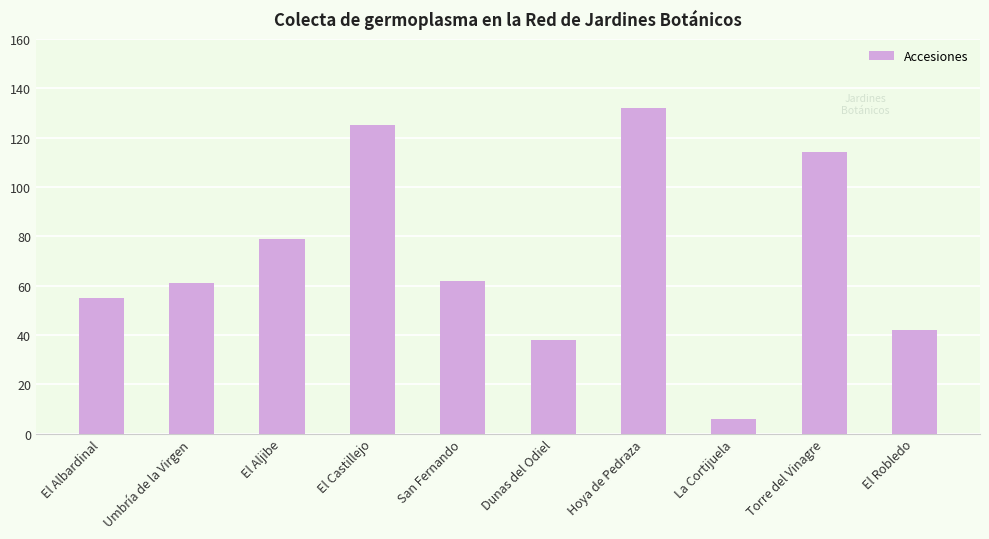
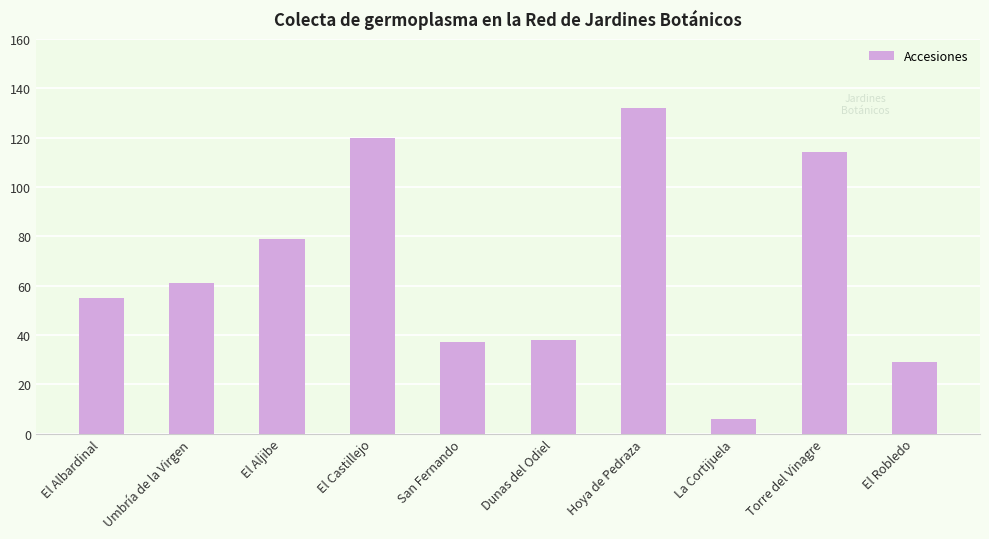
  {
    "El Albardinal": 55,
    "Umbría de la Virgen": 61,
    "El Aljibe": 79,
-   "El Castillejo": 125,
-   "San Fernando": 62,
+   "El Castillejo": 120,
+   "San Fernando": 37,
    "Dunas del Odiel": 38,
    "Hoya de Pedraza": 132,
    "La Cortijuela": 6,
    "Torre del Vinagre": 114,
-   "El Robledo": 42
+   "El Robledo": 29
  }
